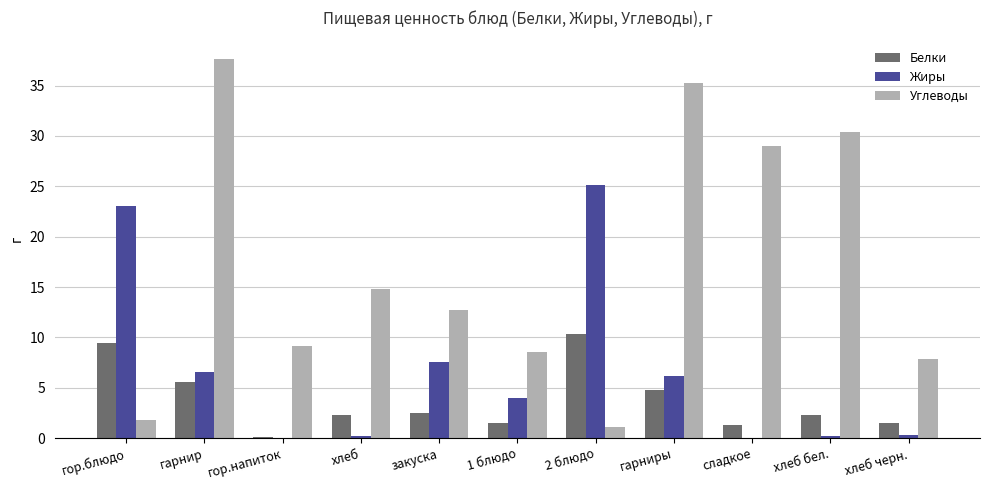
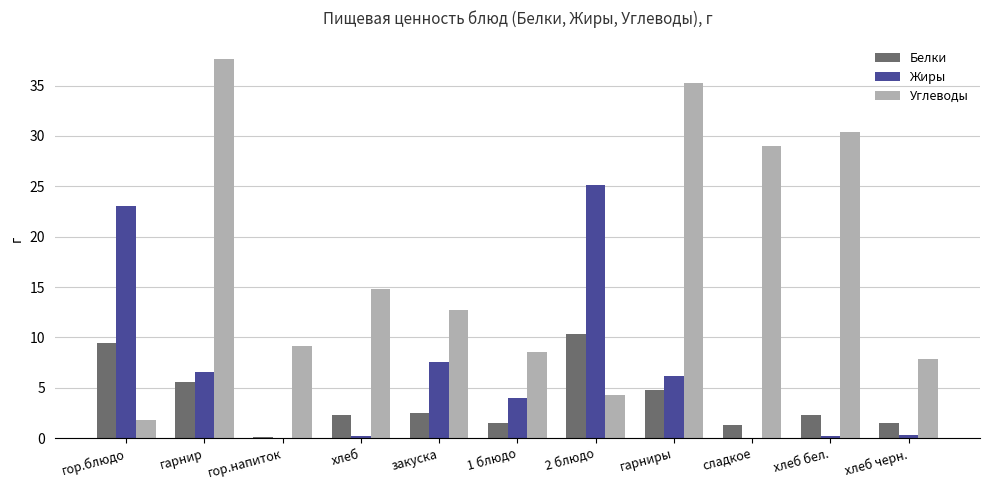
  {
    "Белки": {
      "гор.блюдо": 9.5,
      "гарнир": 5.6,
      "хлеб": 2.3,
      "закуска": 2.5,
      "1 блюдо": 1.5,
      "2 блюдо": 10.3,
      "гарниры": 4.8,
      "сладкое": 1.4,
      "хлеб бел.": 2.3,
      "хлеб черн.": 1.5
    },
    "Жиры": {
      "гор.блюдо": 23.0,
      "гарнир": 6.6,
      "закуска": 7.5,
      "1 блюдо": 4.0,
      "2 блюдо": 25.1,
      "гарниры": 6.2,
      "сладкое": 0.0,
      "хлеб черн.": 0.3
    },
    "Углеводы": {
      "гор.блюдо": 1.8,
      "гарнир": 37.6,
      "гор.напиток": 9.2,
      "хлеб": 14.8,
      "закуска": 12.7,
      "1 блюдо": 8.5,
-     "2 блюдо": 1.1,
+     "2 блюдо": 4.3,
      "гарниры": 35.3,
      "сладкое": 29.0,
      "хлеб бел.": 30.4,
      "хлеб черн.": 7.8
    }
  }
